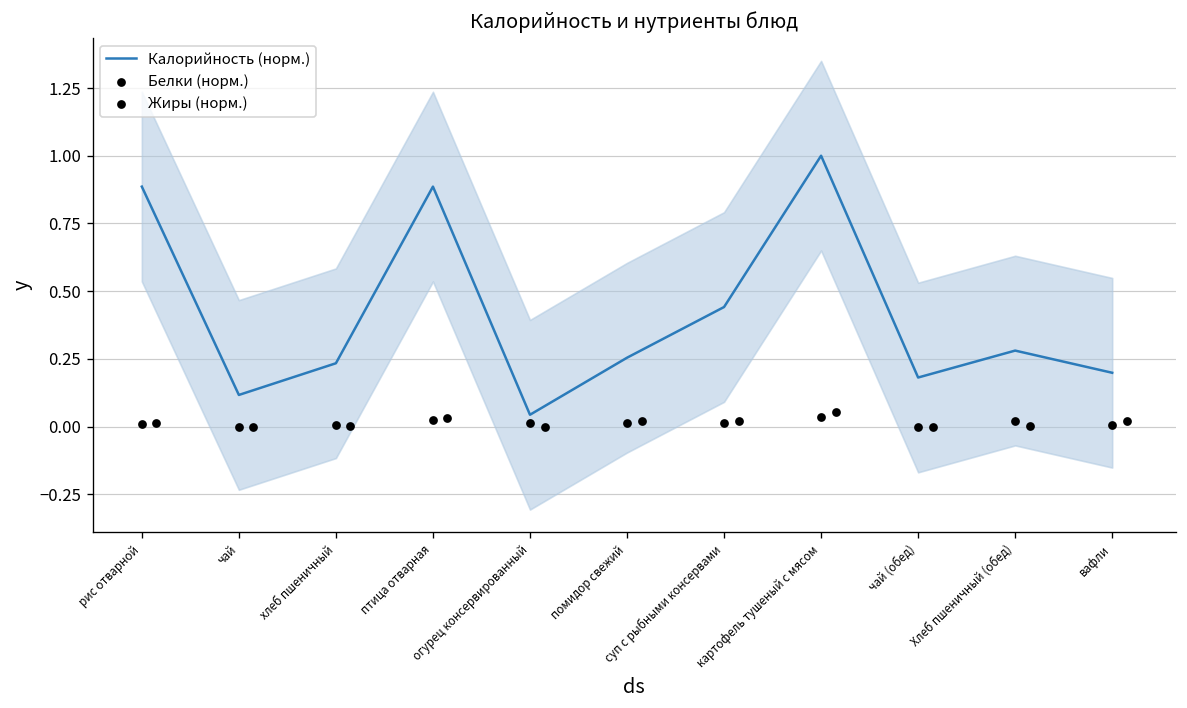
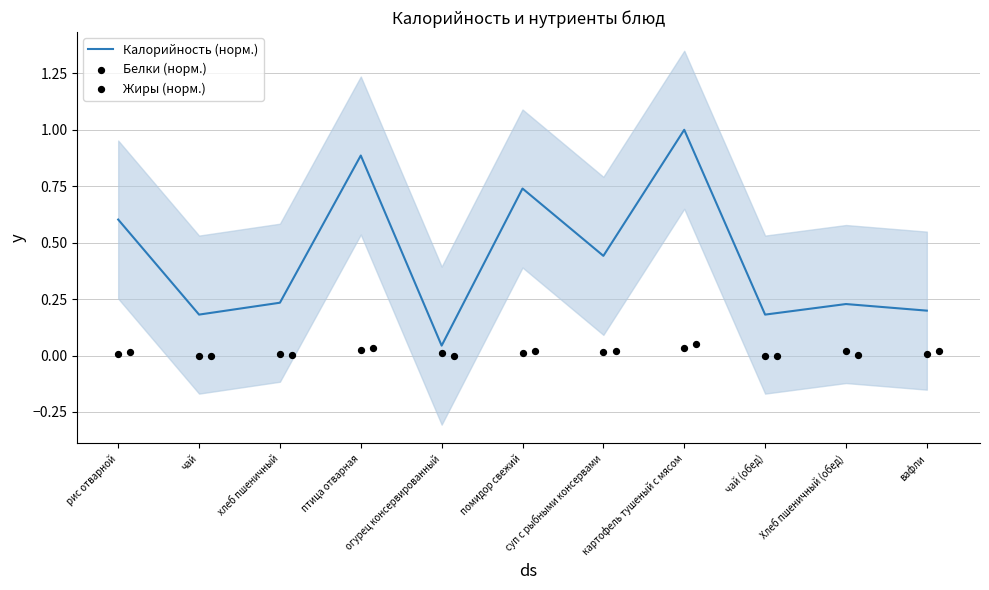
  {
    "Калорийность (норм.)": {
-     "рис отварной": 0.89,
-     "чай": 0.12,
+     "рис отварной": 0.60,
+     "чай": 0.18,
      "хлеб пшеничный": 0.23,
      "птица отварная": 0.89,
      "огурец консервированный": 0.04,
-     "помидор свежий": 0.25,
+     "помидор свежий": 0.74,
      "суп с рыбными консервами": 0.44,
      "картофель тушеный с мясом": 1.00,
      "чай (обед)": 0.18,
-     "Хлеб пшеничный (обед)": 0.28,
+     "Хлеб пшеничный (обед)": 0.23,
      "вафли": 0.20
    }
  }
